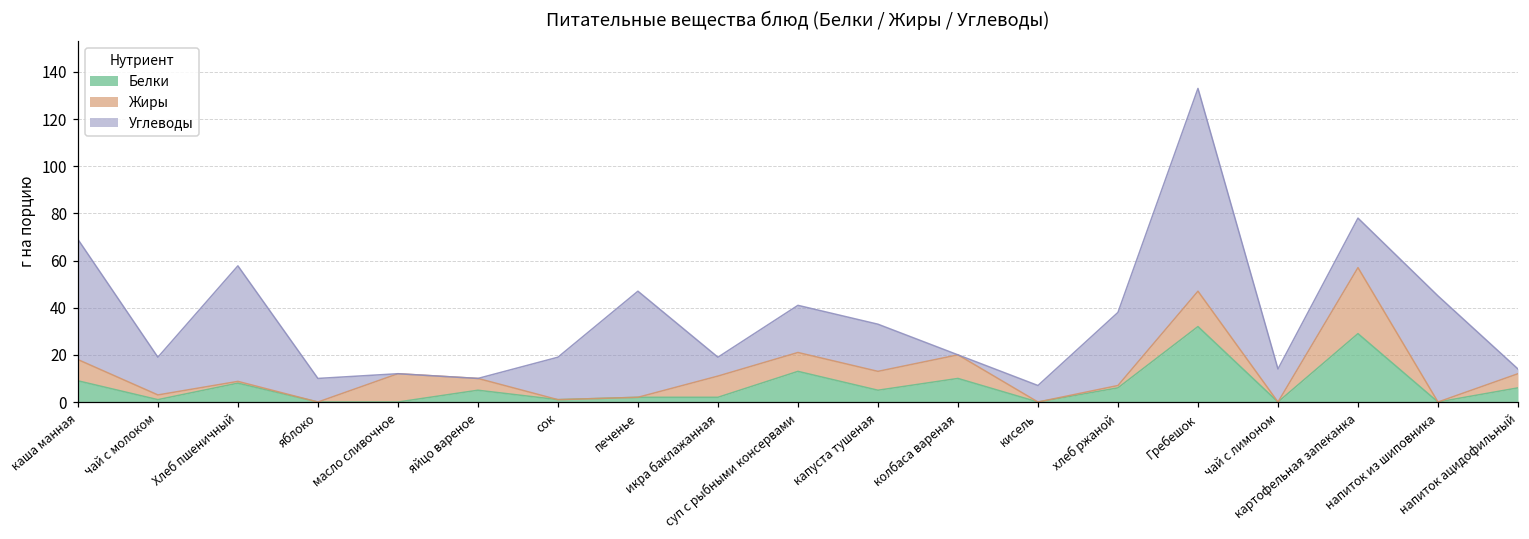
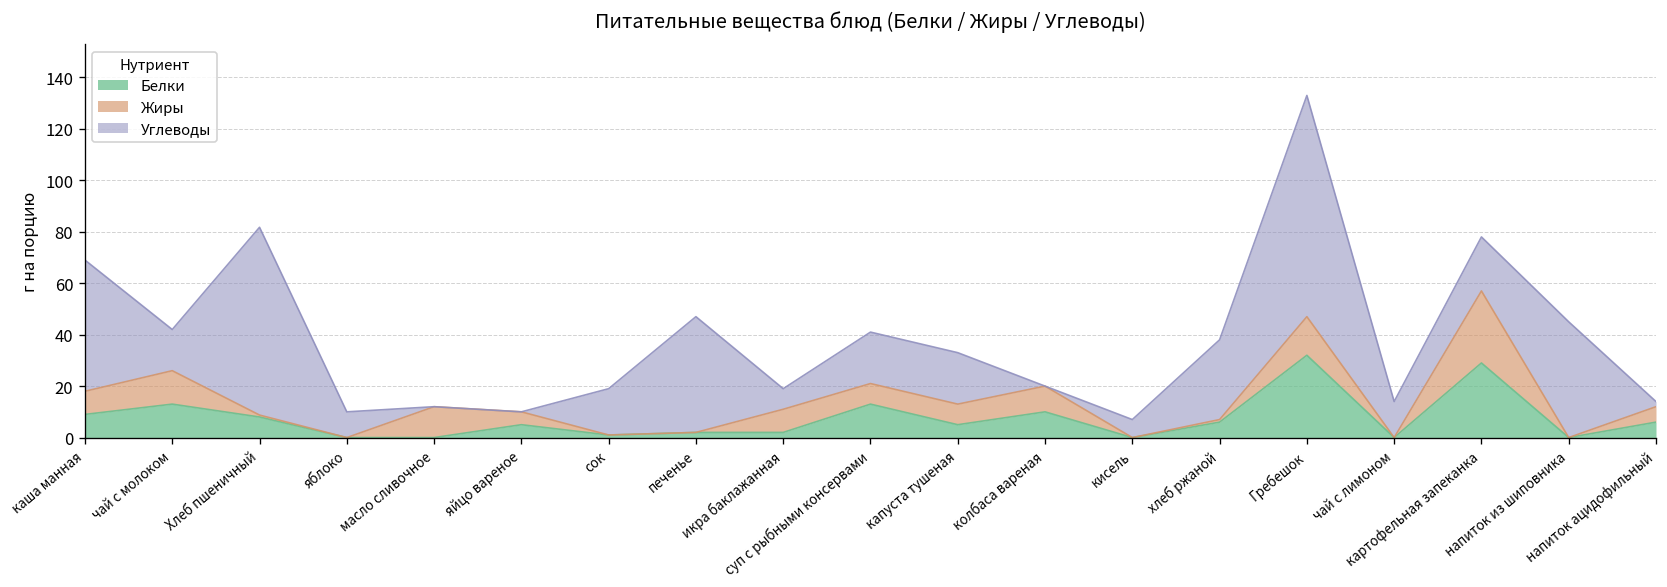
  {
    "Белки": {
      "каша манная": 9,
-     "чай с молоком": 1,
+     "чай с молоком": 13,
      "масло сливочное": 0,
      "яйцо вареное": 5,
      "икра баклажанная": 2,
      "суп с рыбными консервами": 13,
      "капуста тушеная": 5,
      "колбаса вареная": 10,
      "Гребешок": 32,
      "картофельная запеканка": 29,
      "напиток ацидофильный": 6
    },
    "Жиры": {
      "каша манная": 9,
-     "чай с молоком": 2,
+     "чай с молоком": 13,
      "икра баклажанная": 9,
      "суп с рыбными консервами": 8,
      "капуста тушеная": 8,
      "Гребешок": 15,
      "картофельная запеканка": 28,
      "напиток ацидофильный": 6
    },
    "Углеводы": {
      "каша манная": 51,
      "чай с молоком": 16,
-     "Хлеб пшеничный": 49,
+     "Хлеб пшеничный": 73,
      "яблоко": 10,
      "сок": 18,
      "печенье": 45,
      "икра баклажанная": 8,
      "суп с рыбными консервами": 20,
      "капуста тушеная": 20,
      "кисель": 7,
      "хлеб ржаной": 31,
      "Гребешок": 86,
      "чай с лимоном": 14,
      "картофельная запеканка": 21,
      "напиток из шиповника": 45,
      "напиток ацидофильный": 2
    }
  }
